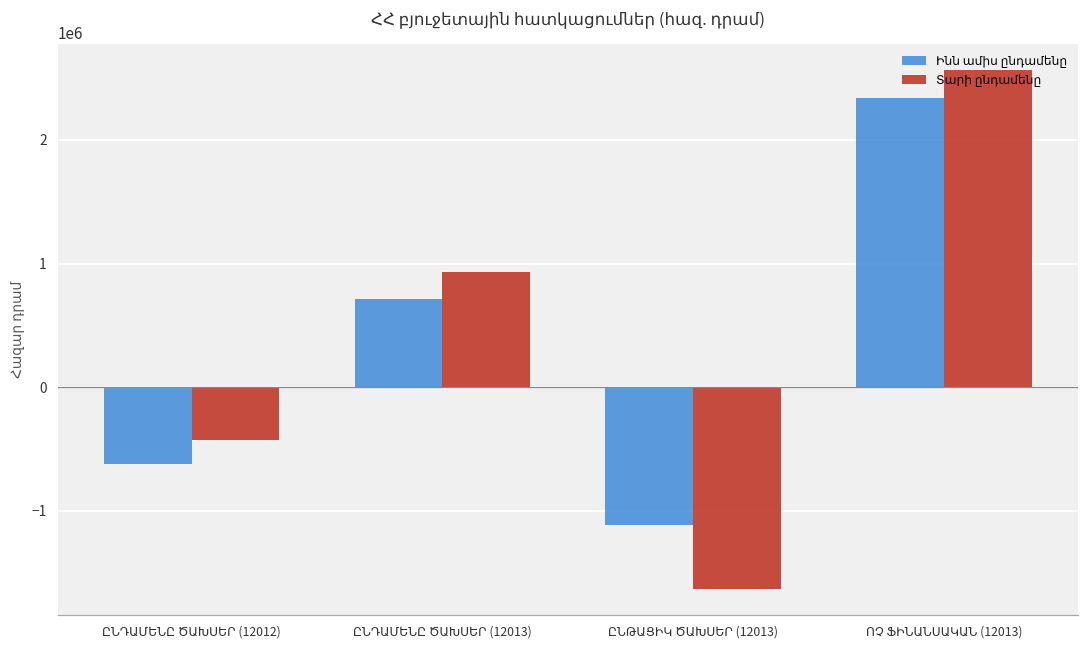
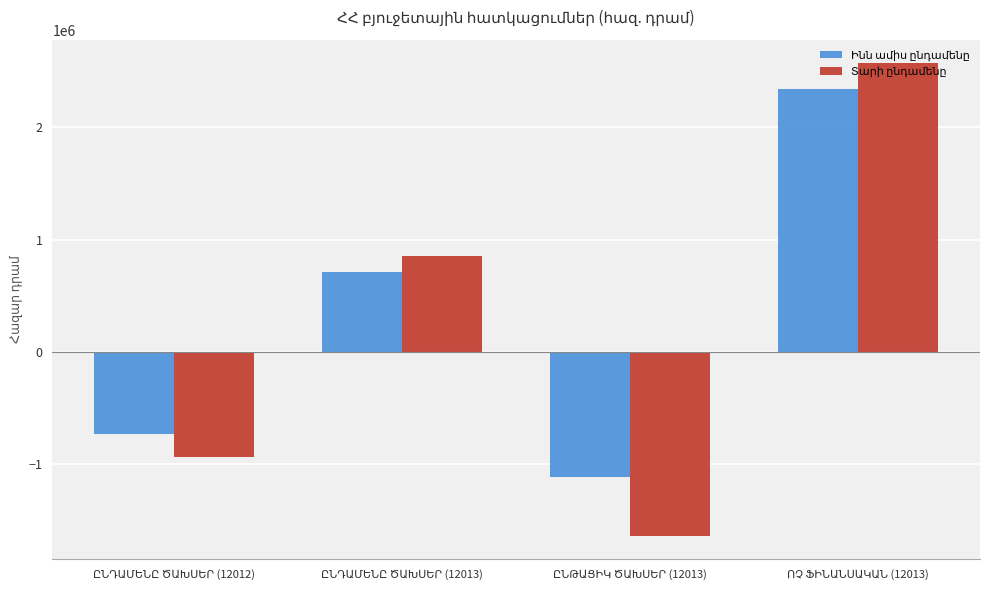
  {
    "Ինն ամիս ընդամենը": {
-     "ԸՆԴԱՄԵՆԸ ԾԱԽՍԵՐ (12012)": -620000,
+     "ԸՆԴԱՄԵՆԸ ԾԱԽՍԵՐ (12012)": -730000,
      "ԸՆԴԱՄԵՆԸ ԾԱԽՍԵՐ (12013)": 710000,
      "ԸՆԹԱՑԻԿ ԾԱԽՍԵՐ (12013)": -1110000,
      "ՈՉ ՖԻՆԱՆՍԱԿԱՆ (12013)": 2340000
    },
    "Տարի ընդամենը": {
-     "ԸՆԴԱՄԵՆԸ ԾԱԽՍԵՐ (12012)": -420000,
-     "ԸՆԴԱՄԵՆԸ ԾԱԽՍԵՐ (12013)": 930000,
+     "ԸՆԴԱՄԵՆԸ ԾԱԽՍԵՐ (12012)": -930000,
+     "ԸՆԴԱՄԵՆԸ ԾԱԽՍԵՐ (12013)": 850000,
      "ԸՆԹԱՑԻԿ ԾԱԽՍԵՐ (12013)": -1640000,
      "ՈՉ ՖԻՆԱՆՍԱԿԱՆ (12013)": 2570000
    }
  }
